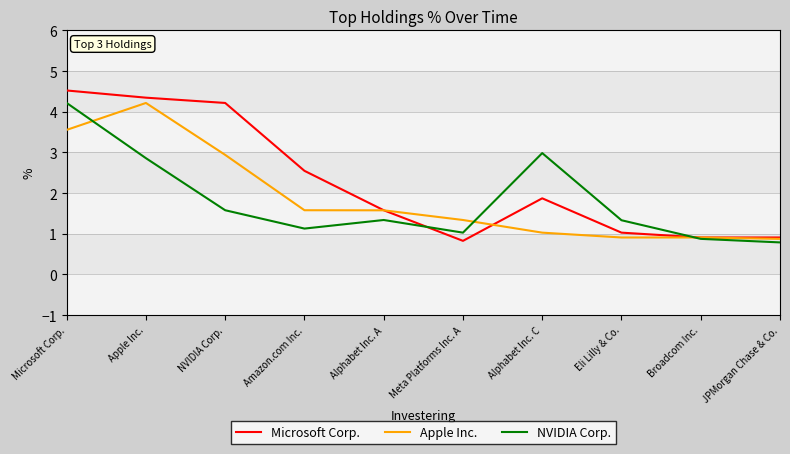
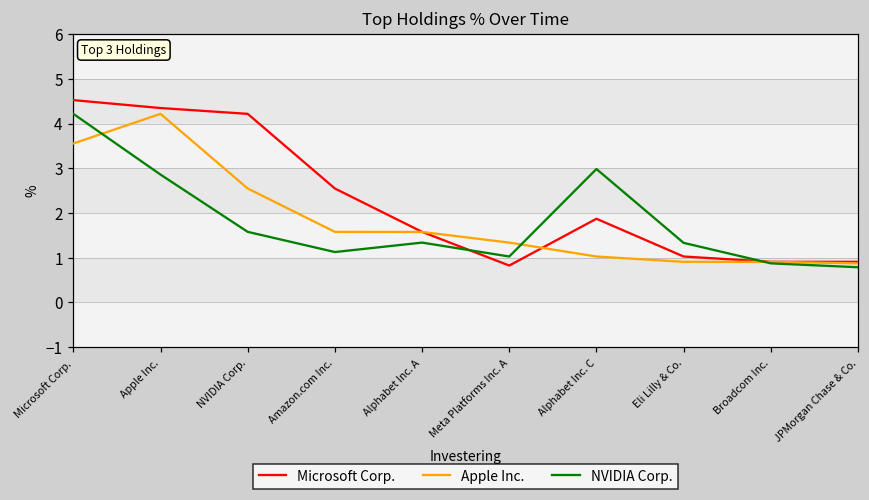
  {
    "Microsoft Corp.": {
      "Microsoft Corp.": 4.5,
      "Apple Inc.": 4.3,
      "NVIDIA Corp.": 4.2,
      "Amazon.com Inc.": 2.5,
      "Meta Platforms Inc. A": 0.8,
      "Alphabet Inc. C": 1.9,
      "Eli Lilly & Co.": 1.0
    },
    "Apple Inc.": {
      "Microsoft Corp.": 3.6,
      "Apple Inc.": 4.2,
-     "NVIDIA Corp.": 2.9,
+     "NVIDIA Corp.": 2.5,
      "Amazon.com Inc.": 1.6,
      "Meta Platforms Inc. A": 1.3,
      "Alphabet Inc. C": 1.0,
      "Eli Lilly & Co.": 0.9
    },
    "NVIDIA Corp.": {
      "Microsoft Corp.": 4.2,
      "Apple Inc.": 2.9,
      "NVIDIA Corp.": 1.6,
      "Amazon.com Inc.": 1.1,
      "Alphabet Inc. A": 1.3,
      "Meta Platforms Inc. A": 1.0,
      "Alphabet Inc. C": 3.0,
      "Eli Lilly & Co.": 1.3,
      "JPMorgan Chase & Co.": 0.8
    }
  }
